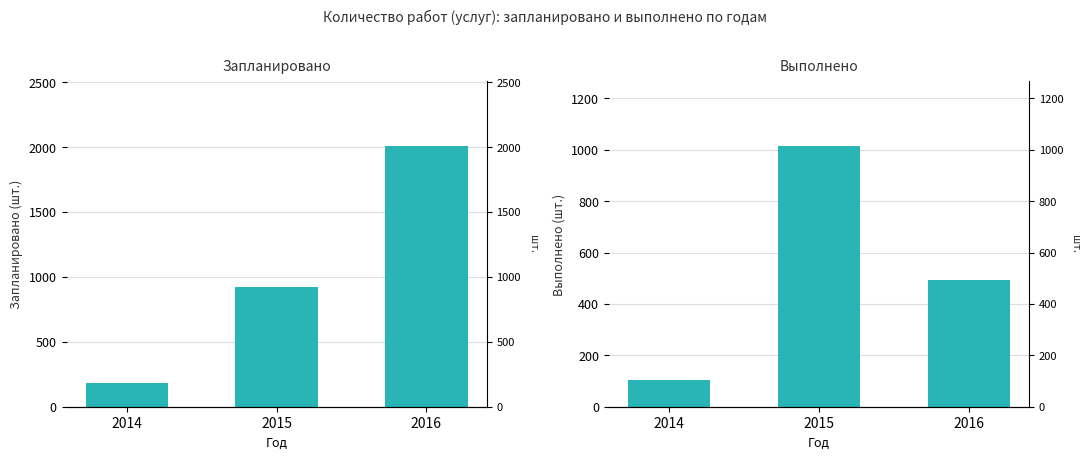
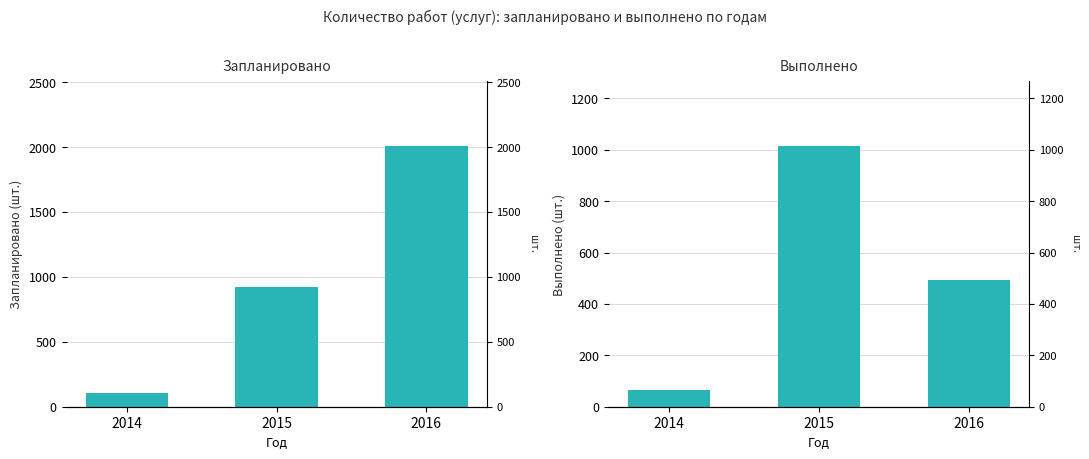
  {
    "Запланировано": {
-     "2014": 180,
+     "2014": 110,
      "2015": 920,
      "2016": 2010
    },
    "Выполнено": {
-     "2014": 110,
+     "2014": 70,
      "2015": 1010,
      "2016": 490
    }
  }
